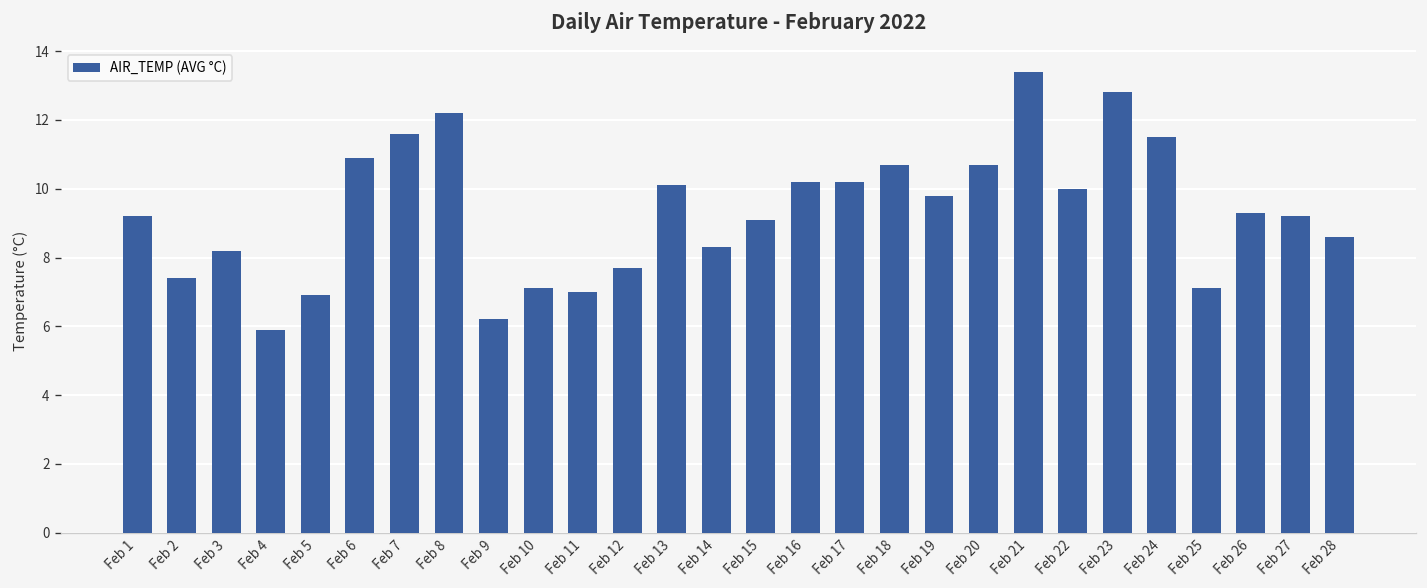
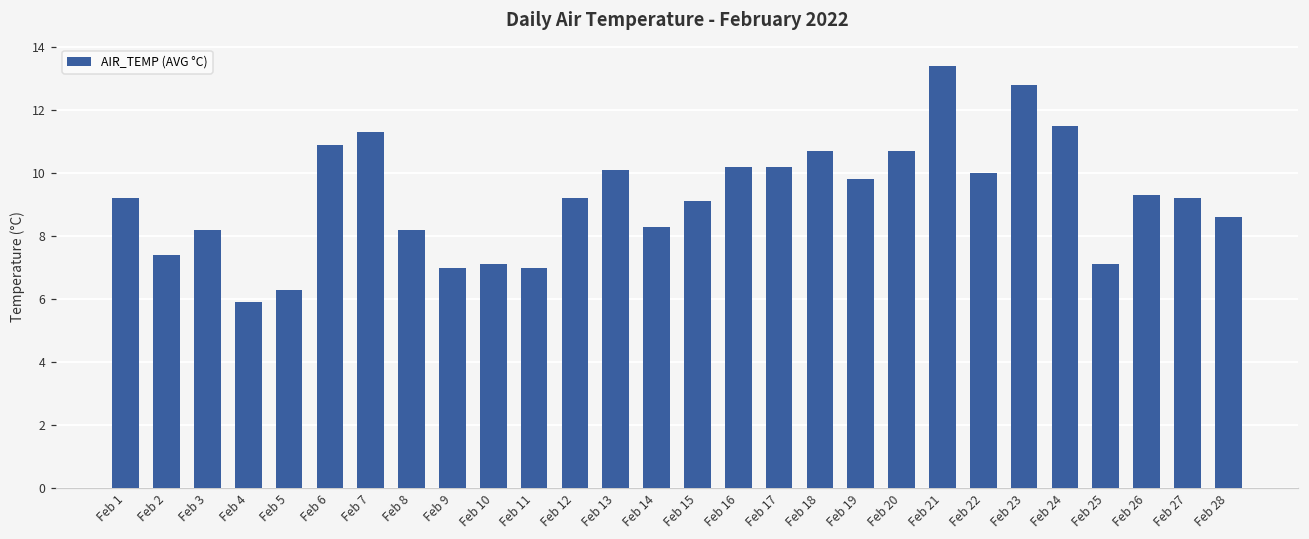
  {
    "Feb 1": 9.2,
    "Feb 2": 7.4,
    "Feb 3": 8.2,
    "Feb 4": 5.9,
-   "Feb 5": 6.9,
+   "Feb 5": 6.3,
    "Feb 6": 10.9,
-   "Feb 7": 11.6,
-   "Feb 8": 12.2,
-   "Feb 9": 6.2,
+   "Feb 7": 11.3,
+   "Feb 8": 8.2,
+   "Feb 9": 7.0,
    "Feb 10": 7.1,
    "Feb 11": 7.0,
-   "Feb 12": 7.7,
+   "Feb 12": 9.2,
    "Feb 13": 10.1,
    "Feb 14": 8.3,
    "Feb 15": 9.1,
    "Feb 16": 10.2,
    "Feb 17": 10.2,
    "Feb 18": 10.7,
    "Feb 19": 9.8,
    "Feb 20": 10.7,
    "Feb 21": 13.4,
    "Feb 22": 10.0,
    "Feb 23": 12.8,
    "Feb 24": 11.5,
    "Feb 25": 7.1,
    "Feb 26": 9.3,
    "Feb 27": 9.2,
    "Feb 28": 8.6
  }
